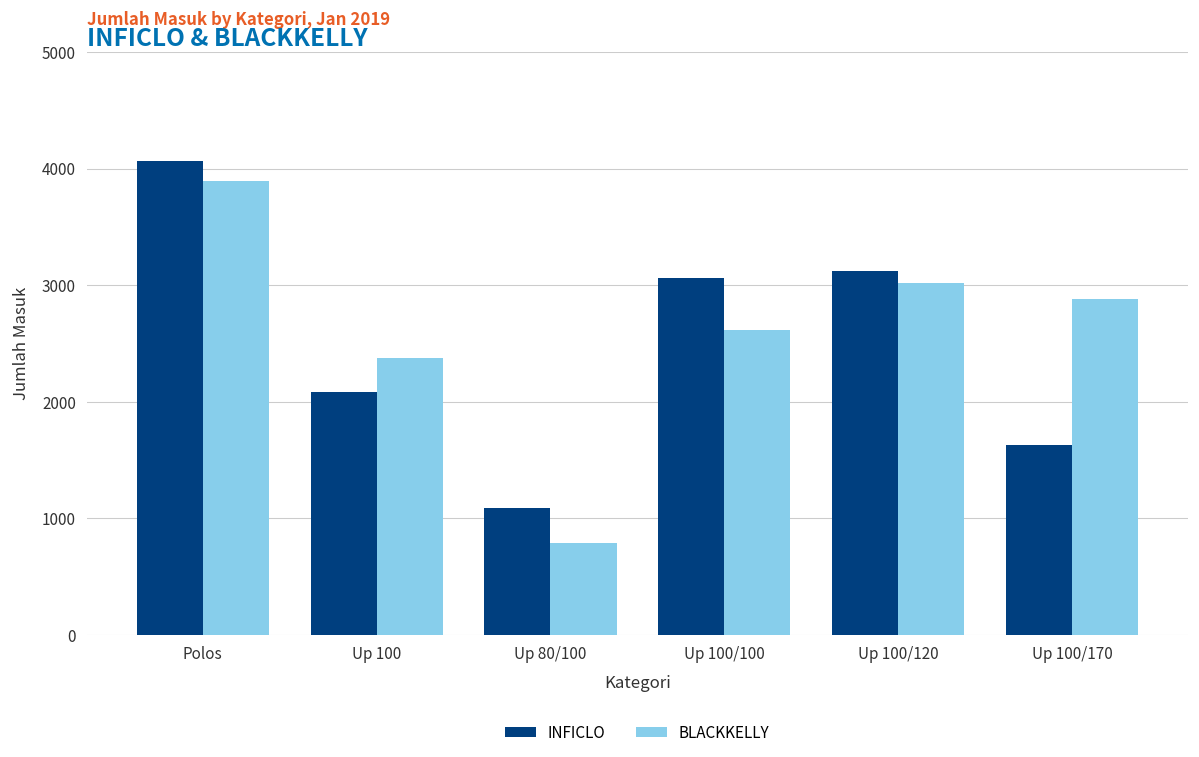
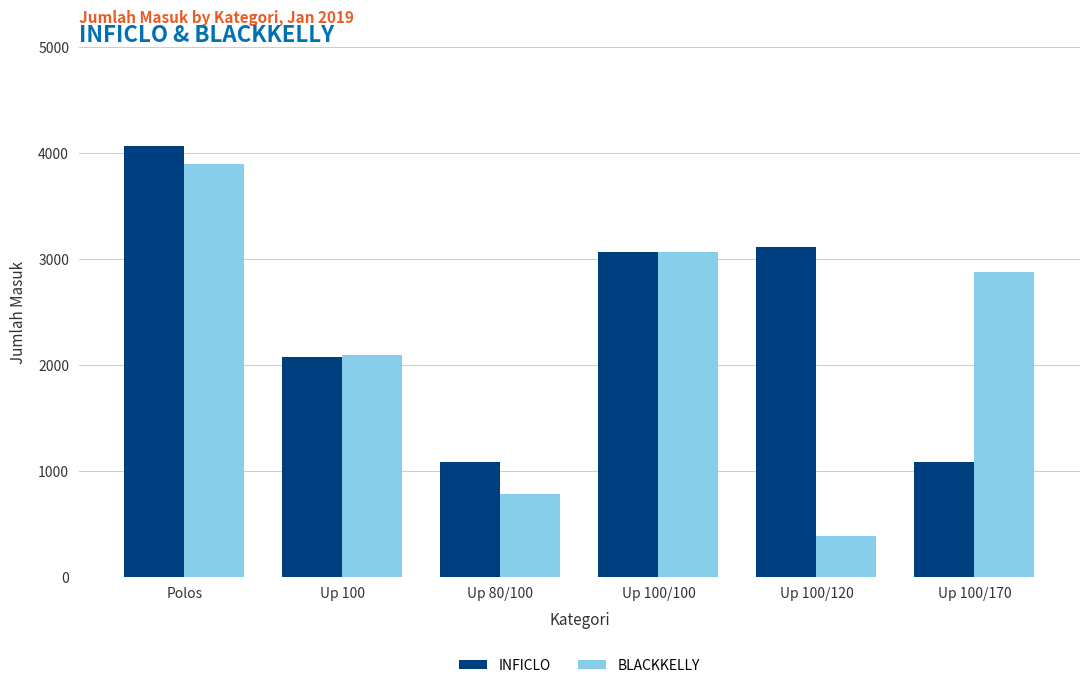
  {
    "INFICLO": {
      "Polos": 4070,
      "Up 100": 2080,
      "Up 80/100": 1090,
      "Up 100/100": 3070,
      "Up 100/120": 3120,
-     "Up 100/170": 1630
+     "Up 100/170": 1090
    },
    "BLACKKELLY": {
      "Polos": 3900,
-     "Up 100": 2380,
+     "Up 100": 2100,
      "Up 80/100": 790,
-     "Up 100/100": 2620,
-     "Up 100/120": 3020,
+     "Up 100/100": 3070,
+     "Up 100/120": 380,
      "Up 100/170": 2880
    }
  }
